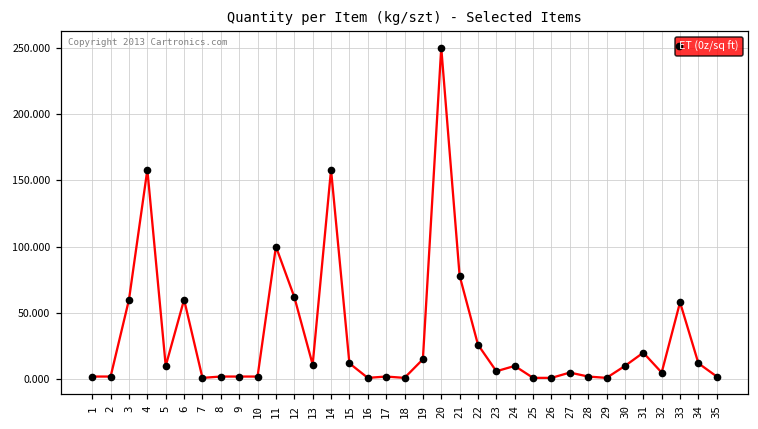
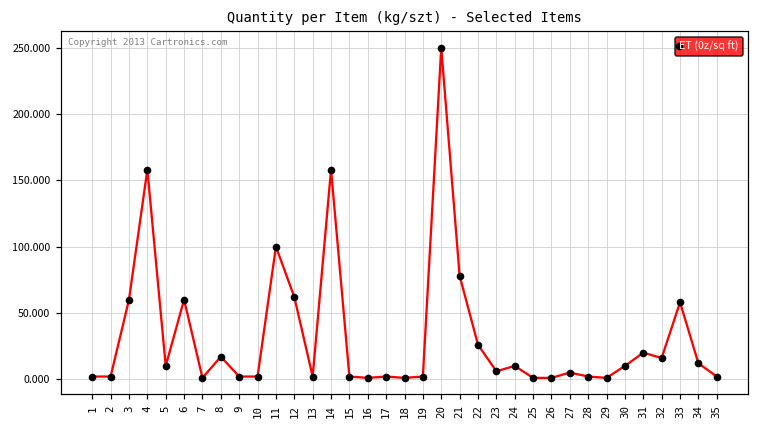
  {
    "1": 2,
    "2": 2,
    "3": 60,
    "4": 158,
    "5": 10,
    "6": 60,
    "7": 1,
-   "8": 2,
+   "8": 17,
    "9": 2,
    "10": 2,
    "11": 100,
    "12": 62,
-   "13": 11,
+   "13": 2,
    "14": 158,
-   "15": 12,
+   "15": 2,
    "16": 1,
    "17": 2,
    "18": 1,
-   "19": 15,
+   "19": 2,
    "20": 250,
    "21": 78,
    "22": 26,
    "23": 6,
    "24": 10,
    "25": 1,
    "26": 1,
    "27": 5,
    "28": 2,
    "29": 1,
    "30": 10,
    "31": 20,
-   "32": 5,
+   "32": 16,
    "33": 58,
    "34": 12,
    "35": 2
  }
